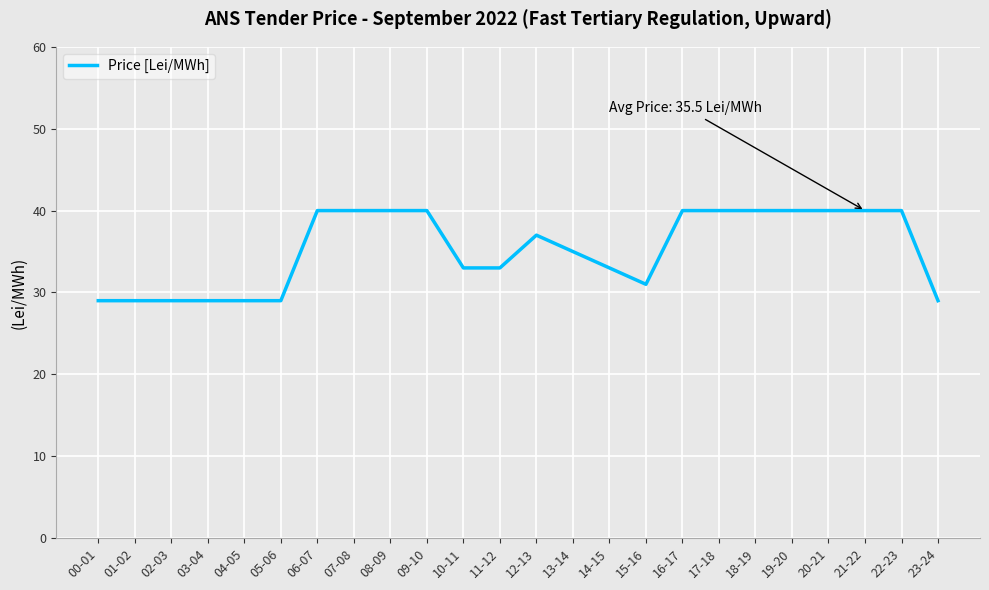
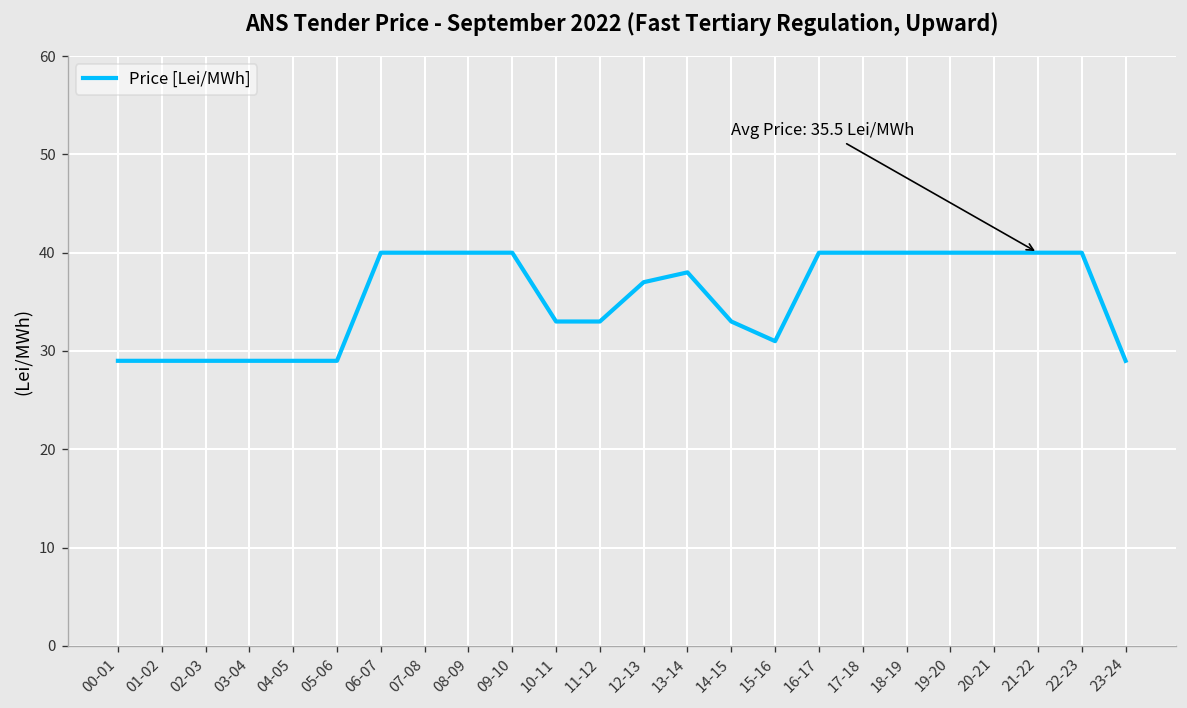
  {
    "00-01": 29,
    "01-02": 29,
    "02-03": 29,
    "03-04": 29,
    "04-05": 29,
    "05-06": 29,
    "06-07": 40,
    "07-08": 40,
    "08-09": 40,
    "09-10": 40,
    "10-11": 33,
    "11-12": 33,
    "12-13": 37,
-   "13-14": 35,
+   "13-14": 38,
    "14-15": 33,
    "15-16": 31,
    "21-22": 40,
    "22-23": 40,
    "23-24": 29
  }
